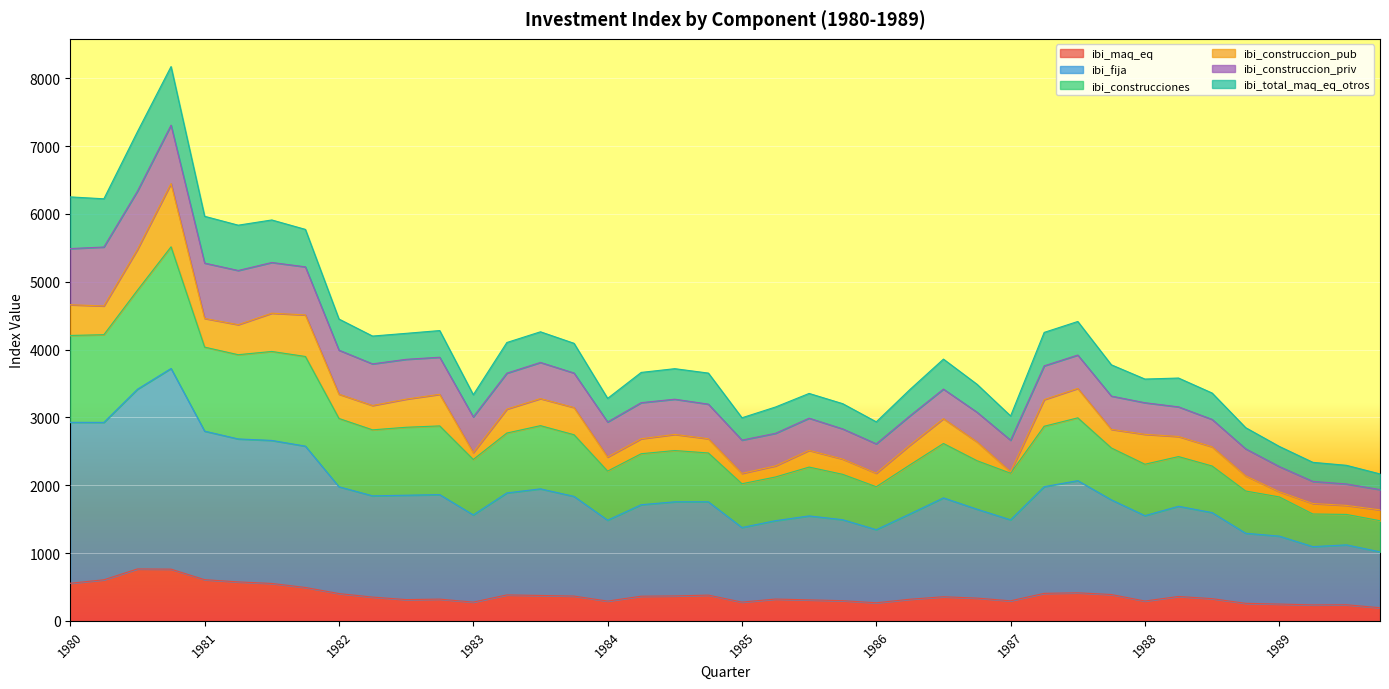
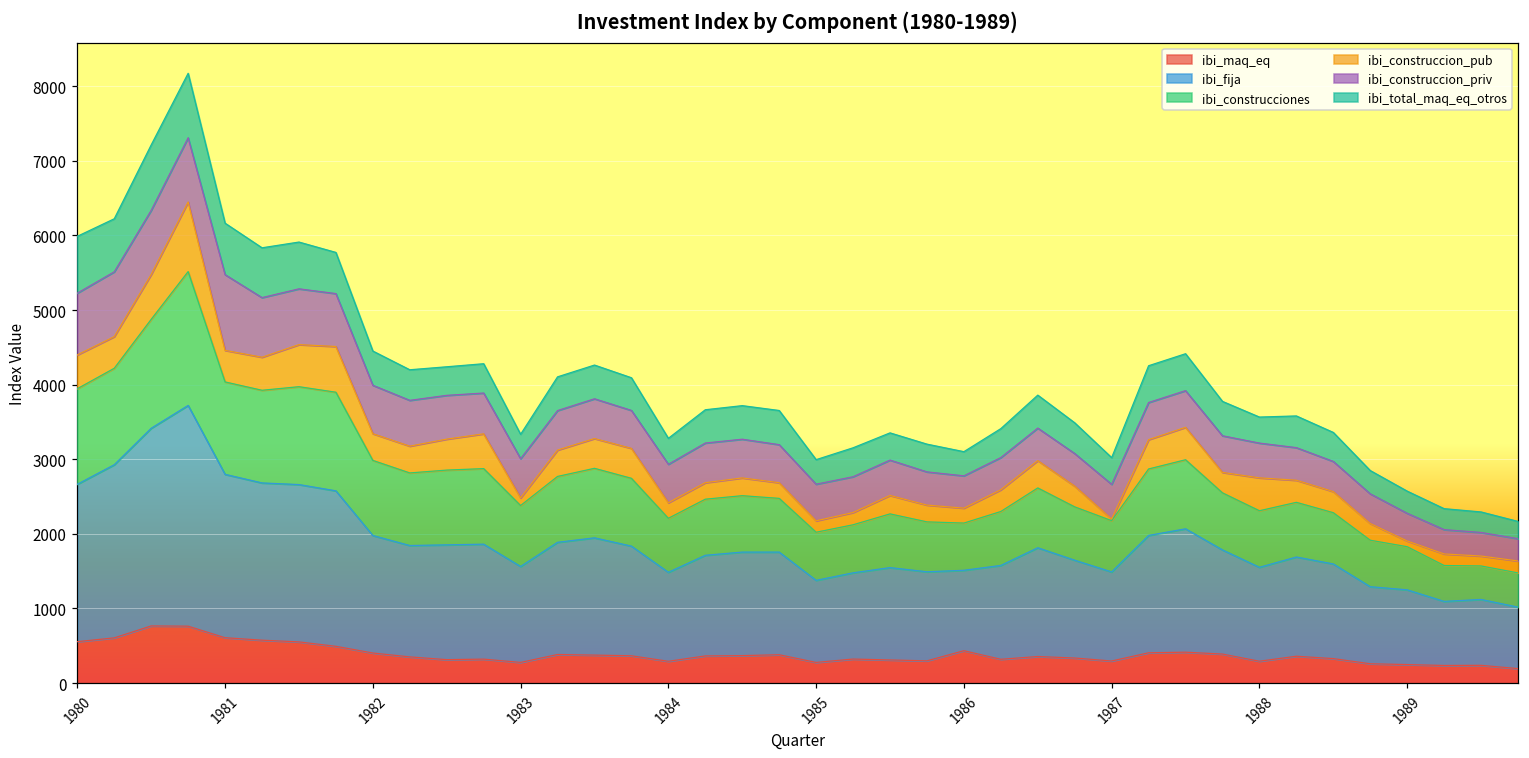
  {
    "ibi_maq_eq": {
      "1980": 600,
      "1981": 600,
      "1982": 400,
      "1983": 300,
      "1984": 300,
      "1985": 300,
-     "1986": 300,
+     "1986": 400,
      "1987": 300,
      "1988": 300,
      "1989": 200
    },
    "ibi_fija": {
-     "1980": 2400,
+     "1980": 2100,
      "1981": 2200,
      "1982": 1600,
      "1983": 1300,
      "1984": 1200,
      "1985": 1100,
      "1986": 1100,
      "1987": 1200,
      "1988": 1300,
      "1989": 1000
    },
    "ibi_construccion_pub": {
      "1980": 500,
      "1981": 400,
      "1982": 400,
      "1983": 100,
      "1984": 200,
      "1985": 200,
      "1986": 200,
      "1988": 400,
      "1989": 100
    },
    "ibi_construccion_priv": {
      "1980": 800,
-     "1981": 800,
+     "1981": 1000,
      "1982": 600,
      "1983": 500,
      "1984": 500,
      "1985": 500,
      "1986": 400,
      "1987": 500,
      "1988": 500,
      "1989": 400
    }
  }
